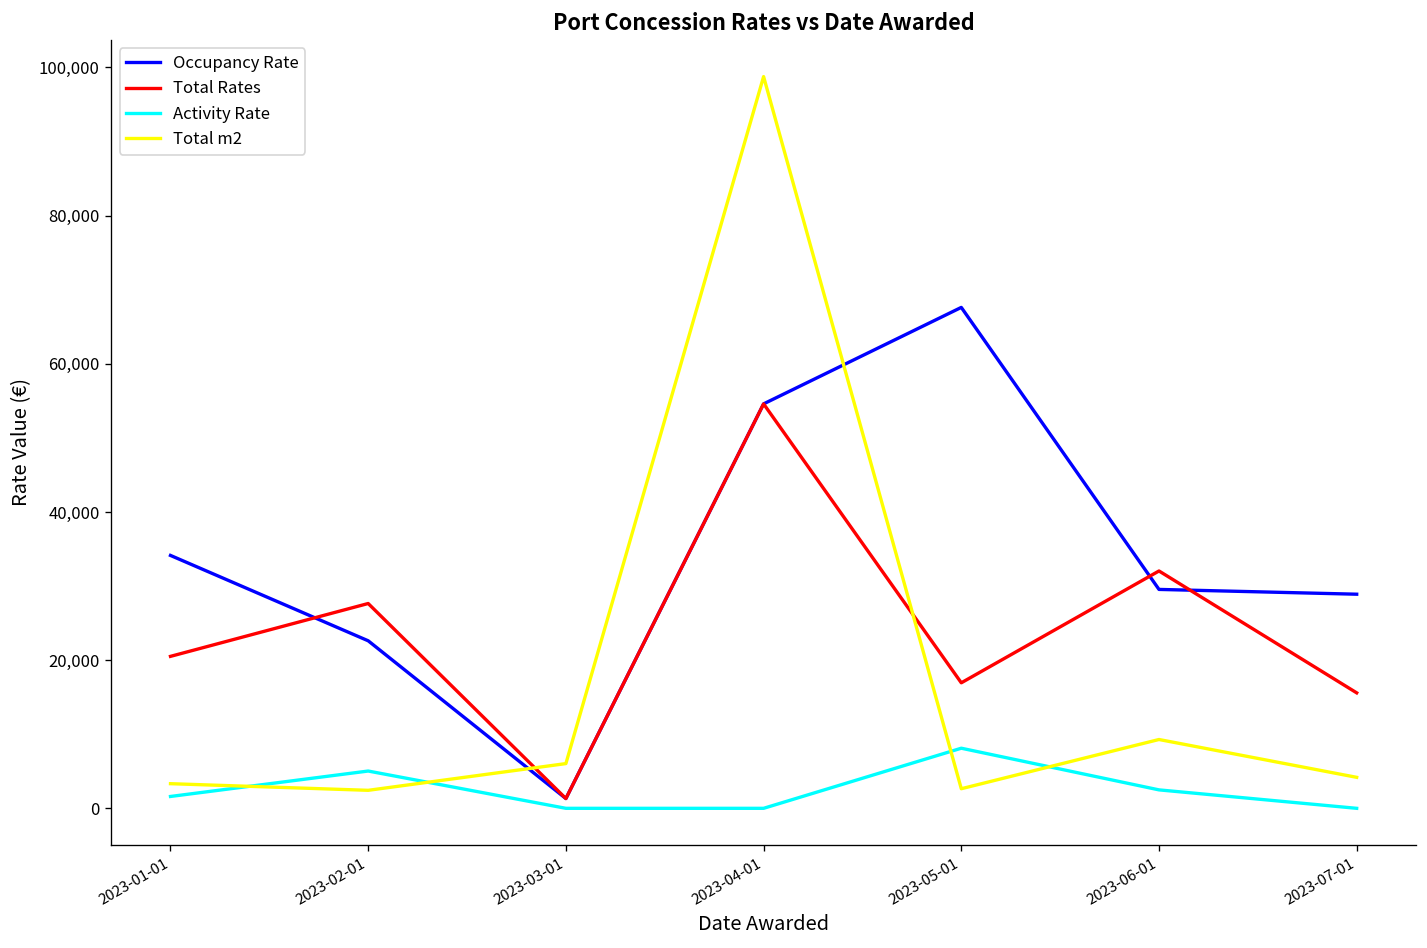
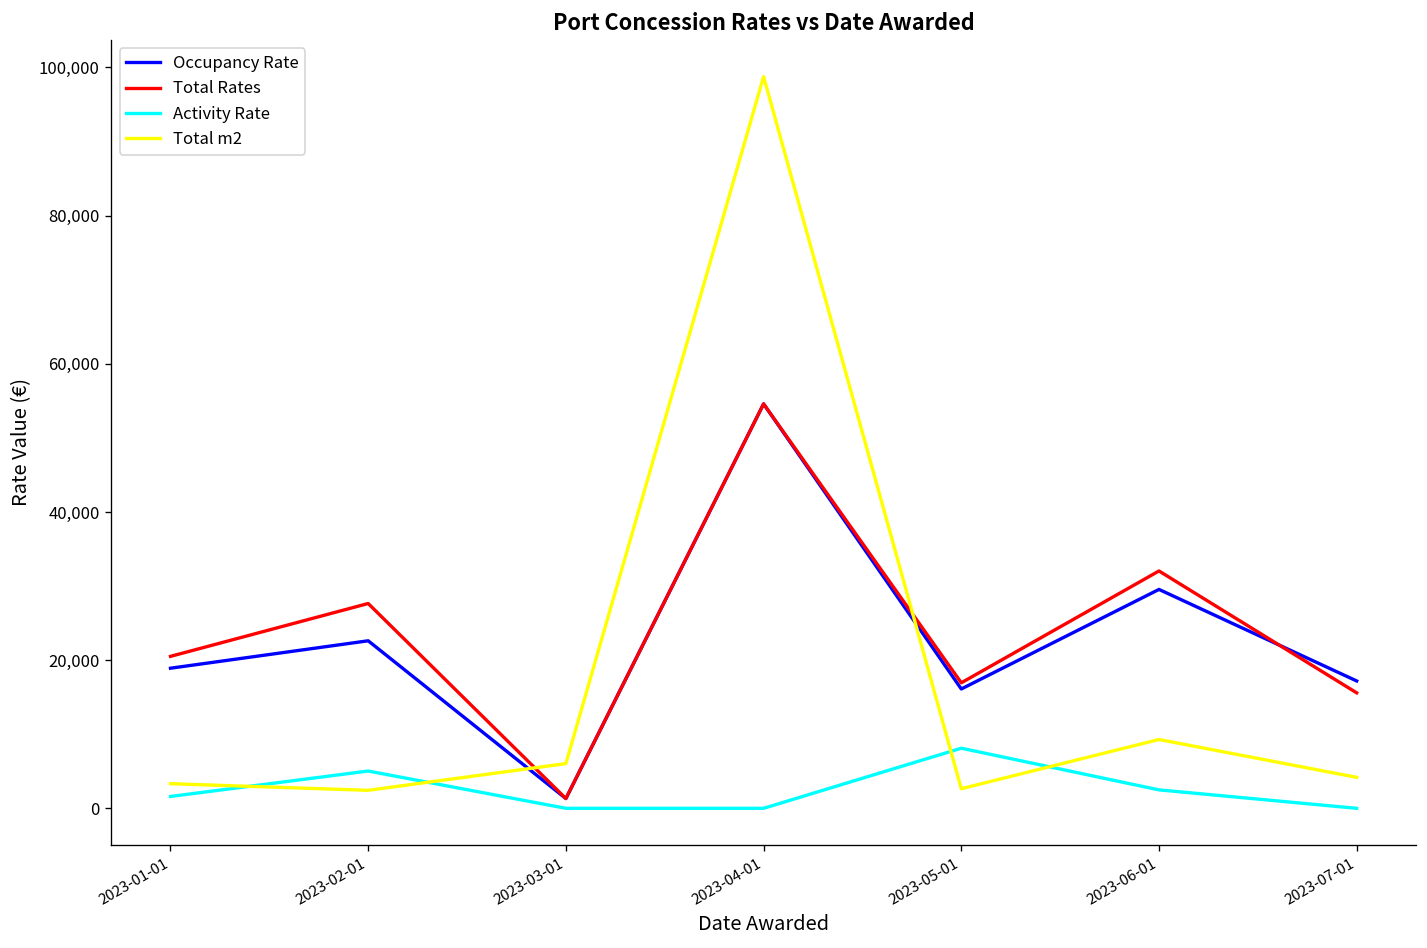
  {
    "Occupancy Rate": {
-     "2023-01-01": "34,000",
+     "2023-01-01": "19,000",
      "2023-02-01": "23,000",
-     "2023-05-01": "68,000",
+     "2023-05-01": "16,000",
      "2023-06-01": "30,000",
-     "2023-07-01": "29,000"
+     "2023-07-01": "17,000"
    },
    "Total Rates": {
      "2023-01-01": "21,000",
      "2023-02-01": "28,000",
      "2023-05-01": "17,000",
      "2023-06-01": "32,000",
      "2023-07-01": "16,000"
    },
    "Activity Rate": {
      "2023-01-01": "2,000",
      "2023-02-01": "5,000",
      "2023-03-01": "0",
      "2023-04-01": "0",
      "2023-05-01": "8,000",
      "2023-06-01": "2,000",
      "2023-07-01": "0"
    },
    "Total m2": {
      "2023-01-01": "3,000",
      "2023-02-01": "2,000",
      "2023-03-01": "6,000",
      "2023-04-01": "99,000",
      "2023-05-01": "3,000",
      "2023-06-01": "9,000",
      "2023-07-01": "4,000"
    }
  }
